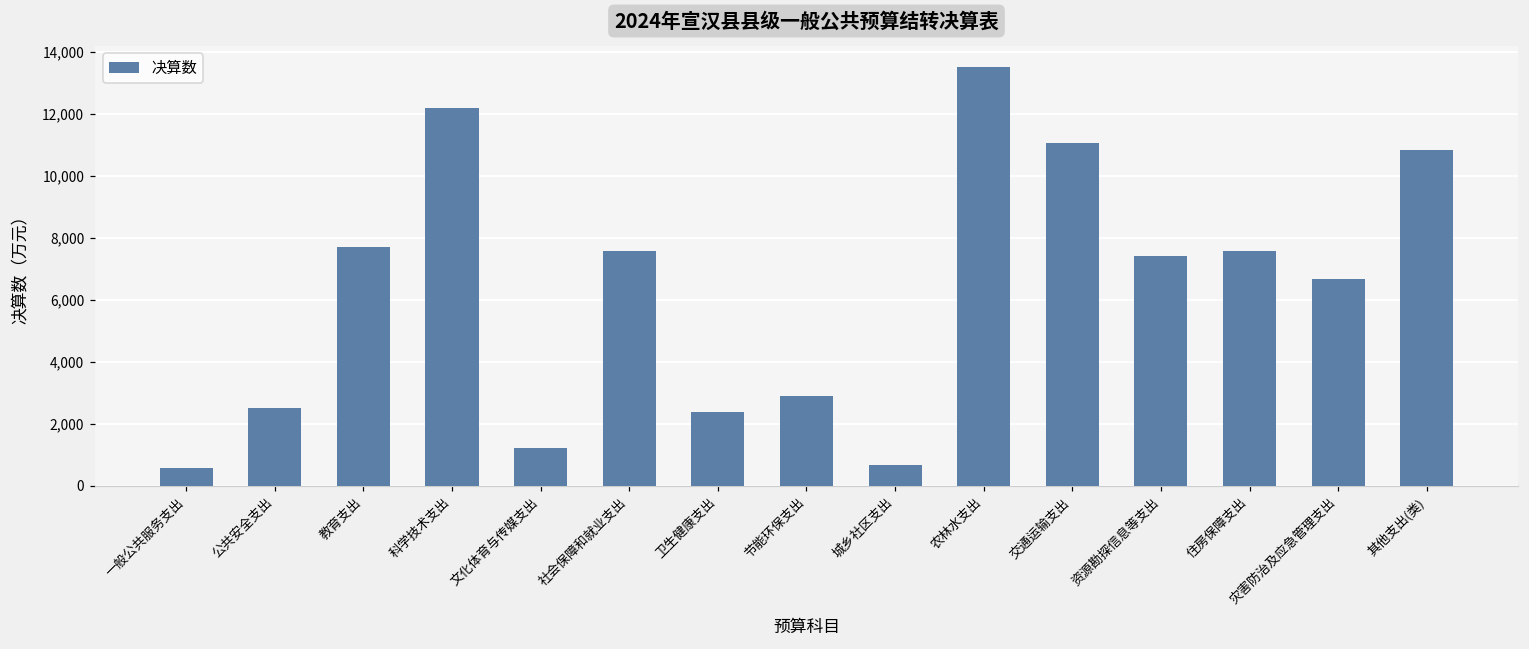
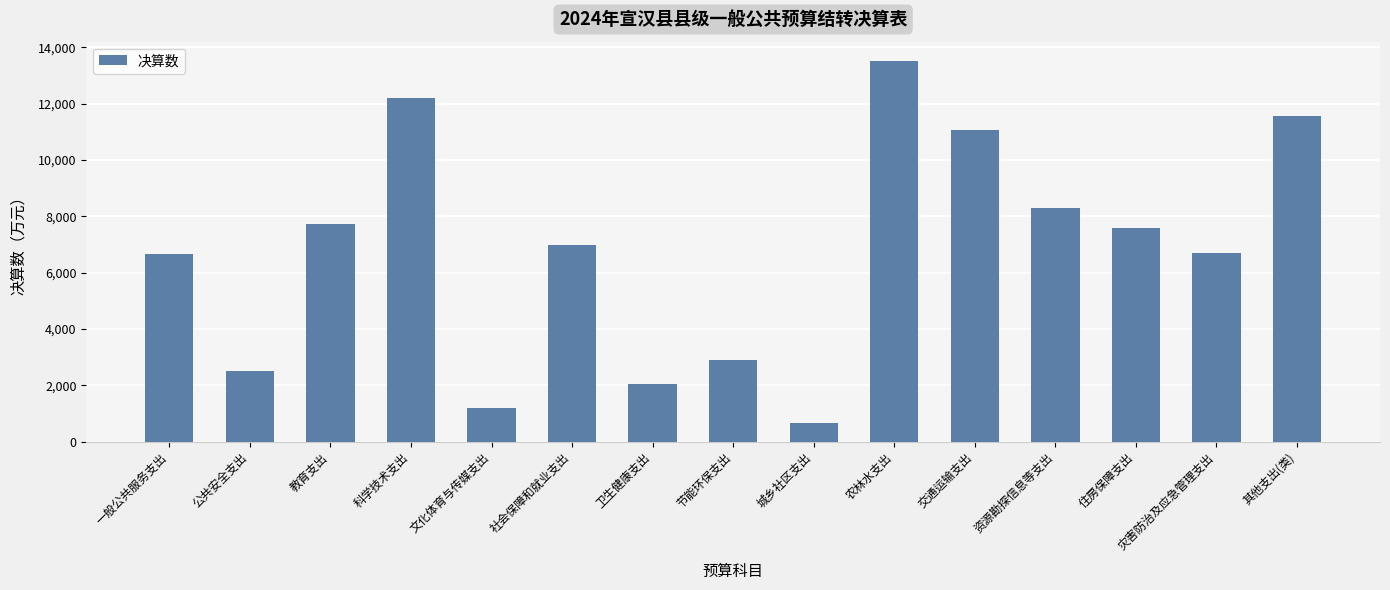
  {
-   "一般公共服务支出": "600",
+   "一般公共服务支出": "6,700",
    "公共安全支出": "2,500",
    "教育支出": "7,700",
    "科学技术支出": "12,200",
    "文化体育与传媒支出": "1,200",
-   "社会保障和就业支出": "7,600",
-   "卫生健康支出": "2,400",
+   "社会保障和就业支出": "7,000",
+   "卫生健康支出": "2,100",
    "节能环保支出": "2,900",
    "城乡社区支出": "700",
    "农林水支出": "13,500",
    "交通运输支出": "11,100",
-   "资源勘探信息等支出": "7,400",
+   "资源勘探信息等支出": "8,300",
    "住房保障支出": "7,600",
    "灾害防治及应急管理支出": "6,700",
-   "其他支出(类)": "10,800"
+   "其他支出(类)": "11,600"
  }
